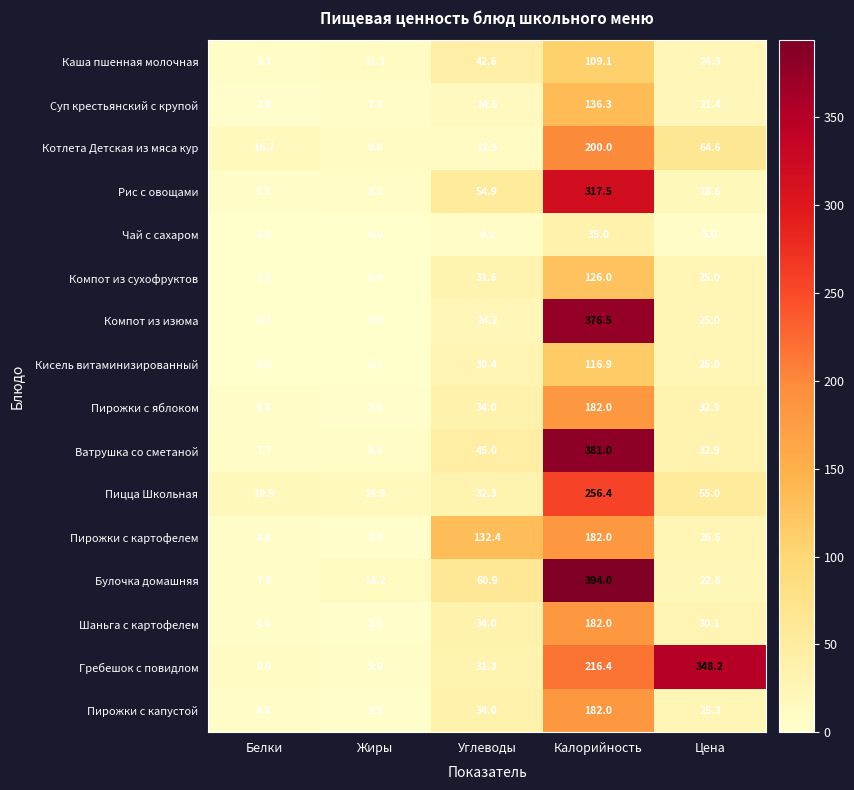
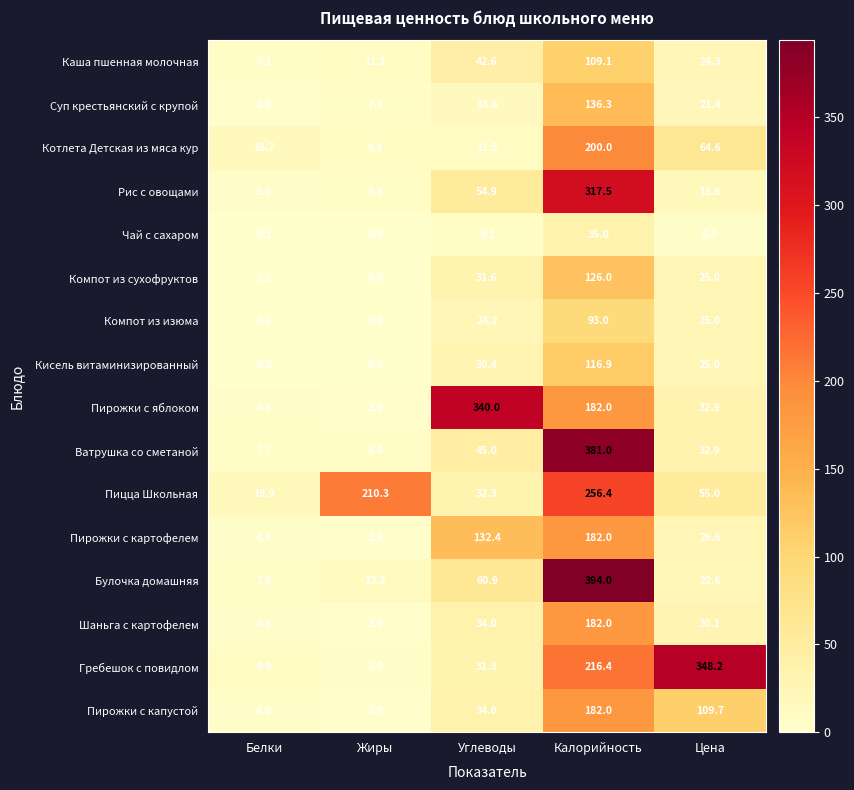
  {
    "Каша пшенная молочная": {
      "Белки": 9.1,
      "Жиры": 11.1,
      "Углеводы": 42.6,
      "Калорийность": 109.1,
      "Цена": 24.3
    },
    "Суп крестьянский с крупой": {
      "Белки": 2.9,
      "Жиры": 7.3,
      "Углеводы": 14.6,
      "Калорийность": 136.3,
      "Цена": 21.4
    },
    "Котлета Детская из мяса кур": {
      "Белки": 16.7,
      "Жиры": 9.8,
      "Углеводы": 11.5,
      "Калорийность": 200.0,
      "Цена": 64.6
    },
    "Рис с овощами": {
      "Белки": 5.5,
      "Жиры": 8.3,
      "Углеводы": 54.9,
      "Калорийность": 317.5,
      "Цена": 18.6
    },
    "Чай с сахаром": {
      "Белки": 0.1,
      "Жиры": 0.0,
      "Углеводы": 9.1,
      "Калорийность": 35.0,
      "Цена": 5.0
    },
    "Компот из сухофруктов": {
      "Белки": 1.2,
      "Жиры": 0.0,
      "Углеводы": 31.6,
      "Калорийность": 126.0,
      "Цена": 25.0
    },
    "Компот из изюма": {
      "Белки": 0.1,
      "Жиры": 0.0,
      "Углеводы": 24.2,
-     "Калорийность": 376.5,
+     "Калорийность": 93.0,
      "Цена": 25.0
    },
    "Кисель витаминизированный": {
      "Белки": 0.2,
      "Жиры": 0.1,
      "Углеводы": 30.4,
      "Калорийность": 116.9,
      "Цена": 25.0
    },
    "Пирожки с яблоком": {
      "Белки": 4.8,
      "Жиры": 2.9,
-     "Углеводы": 34.0,
+     "Углеводы": 340.0,
      "Калорийность": 182.0,
      "Цена": 32.9
    },
    "Ватрушка со сметаной": {
      "Белки": 7.7,
      "Жиры": 8.8,
      "Углеводы": 45.0,
      "Калорийность": 381.0,
      "Цена": 32.9
    },
    "Пицца Школьная": {
      "Белки": 19.9,
-     "Жиры": 15.9,
+     "Жиры": 210.3,
      "Углеводы": 32.3,
      "Калорийность": 256.4,
      "Цена": 55.0
    },
    "Пирожки с картофелем": {
      "Белки": 4.8,
      "Жиры": 2.9,
      "Углеводы": 132.4,
      "Калорийность": 182.0,
      "Цена": 26.6
    },
    "Булочка домашняя": {
      "Белки": 7.5,
      "Жиры": 13.2,
      "Углеводы": 60.9,
      "Калорийность": 394.0,
      "Цена": 22.6
    },
    "Шаньга с картофелем": {
      "Белки": 4.8,
      "Жиры": 2.9,
      "Углеводы": 34.0,
      "Калорийность": 182.0,
      "Цена": 30.1
    },
    "Гребешок с повидлом": {
      "Белки": 9.9,
      "Жиры": 5.9,
      "Углеводы": 31.3,
      "Калорийность": 216.4,
      "Цена": 348.2
    },
    "Пирожки с капустой": {
      "Белки": 4.8,
      "Жиры": 2.9,
      "Углеводы": 34.0,
      "Калорийность": 182.0,
-     "Цена": 25.3
+     "Цена": 109.7
    }
  }
